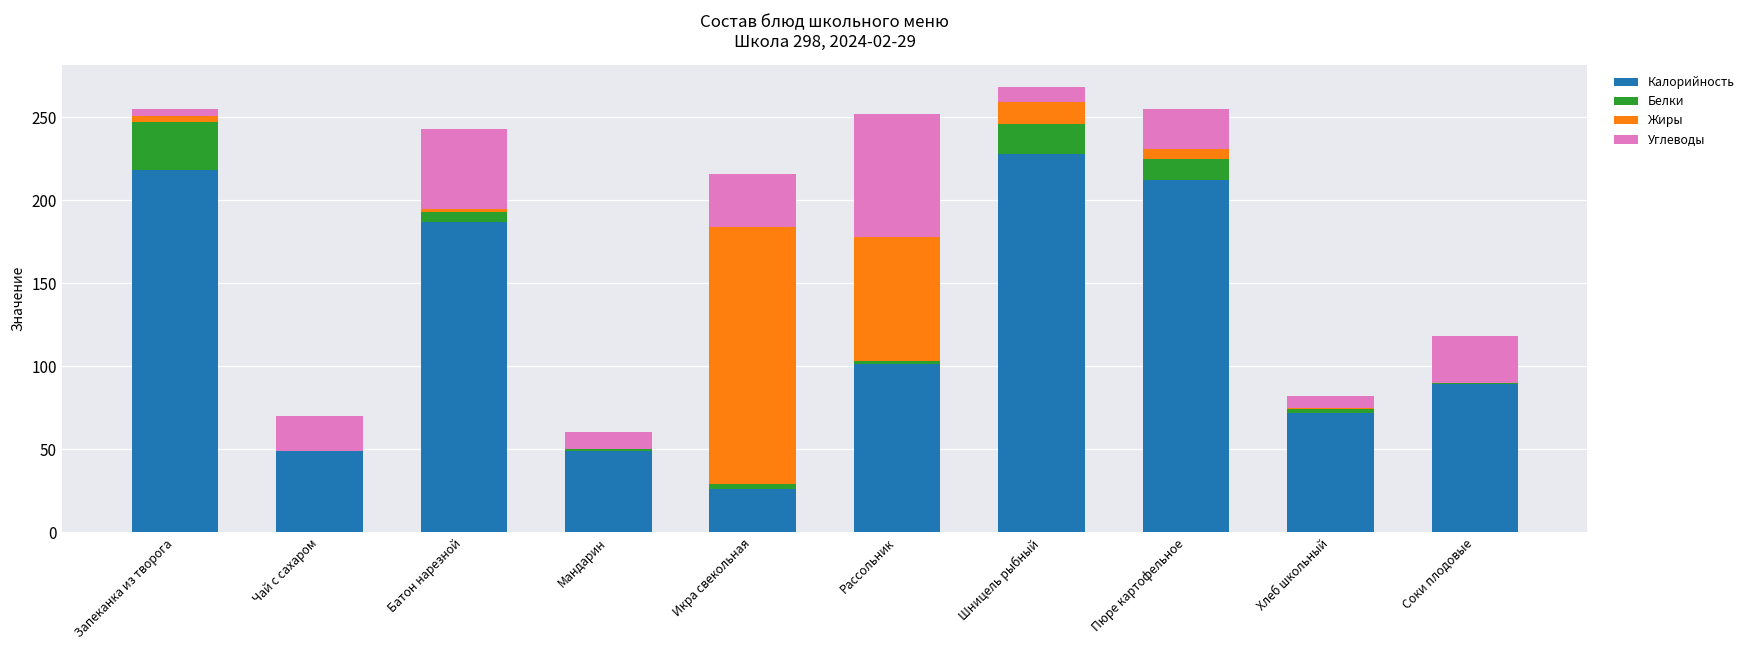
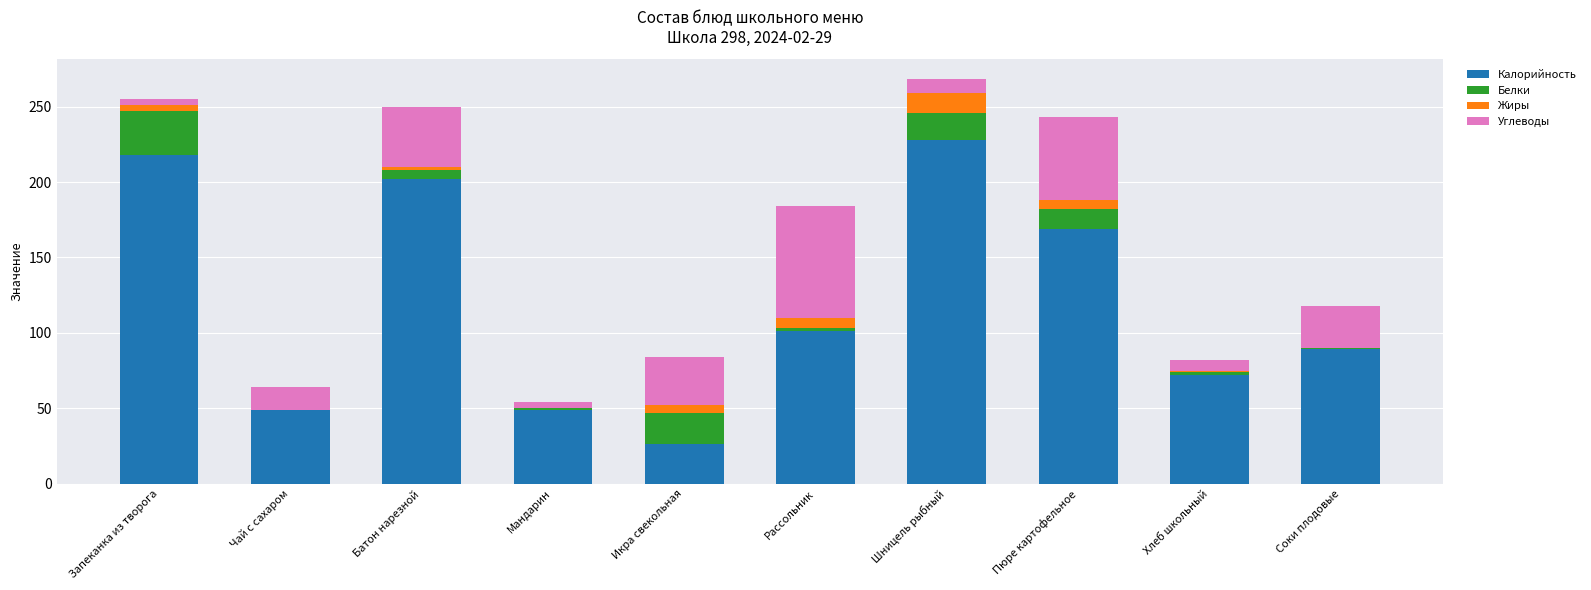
  {
    "Калорийность": {
      "Запеканка из творога": 218,
      "Чай с сахаром": 49,
-     "Батон нарезной": 187,
+     "Батон нарезной": 202,
      "Мандарин": 49,
      "Икра свекольная": 26,
      "Рассольник": 101,
      "Шницель рыбный": 228,
-     "Пюре картофельное": 212,
+     "Пюре картофельное": 169,
      "Хлеб школьный": 72,
      "Соки плодовые": 89
    },
    "Белки": {
      "Запеканка из творога": 29,
      "Чай с сахаром": 0,
      "Батон нарезной": 6,
-     "Икра свекольная": 3,
+     "Икра свекольная": 21,
      "Рассольник": 2,
      "Шницель рыбный": 18,
      "Пюре картофельное": 13,
      "Хлеб школьный": 2
    },
    "Жиры": {
      "Запеканка из творога": 4,
      "Чай с сахаром": 0,
      "Батон нарезной": 2,
      "Мандарин": 0,
-     "Икра свекольная": 155,
-     "Рассольник": 75,
+     "Икра свекольная": 5,
+     "Рассольник": 7,
      "Шницель рыбный": 13,
      "Пюре картофельное": 6,
      "Соки плодовые": 0
    },
    "Углеводы": {
      "Запеканка из творога": 4,
-     "Чай с сахаром": 21,
-     "Батон нарезной": 48,
-     "Мандарин": 10,
+     "Чай с сахаром": 15,
+     "Батон нарезной": 40,
+     "Мандарин": 4,
      "Икра свекольная": 32,
      "Рассольник": 74,
      "Шницель рыбный": 9,
-     "Пюре картофельное": 24,
+     "Пюре картофельное": 55,
      "Хлеб школьный": 7,
      "Соки плодовые": 28
    }
  }
